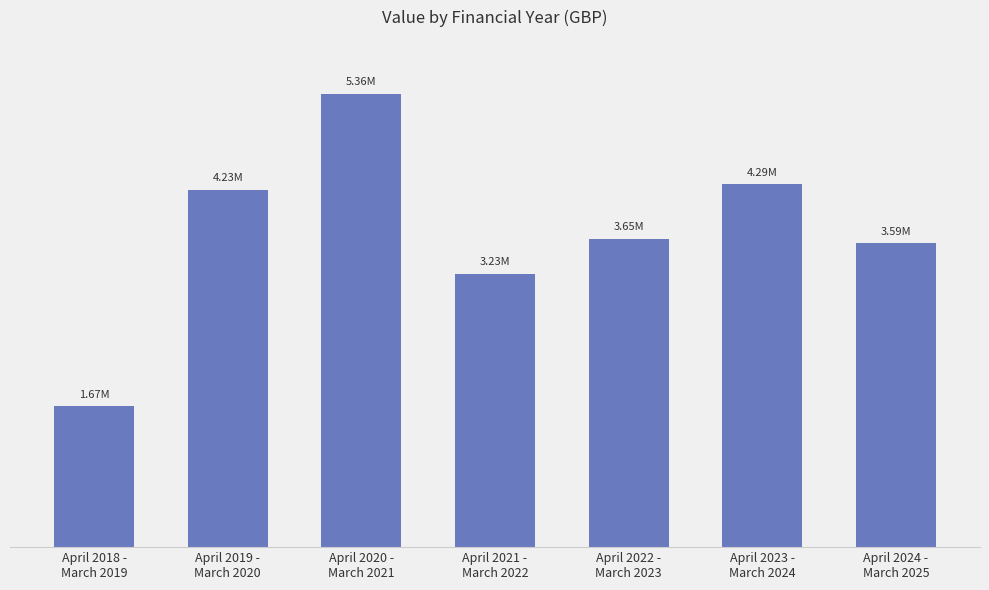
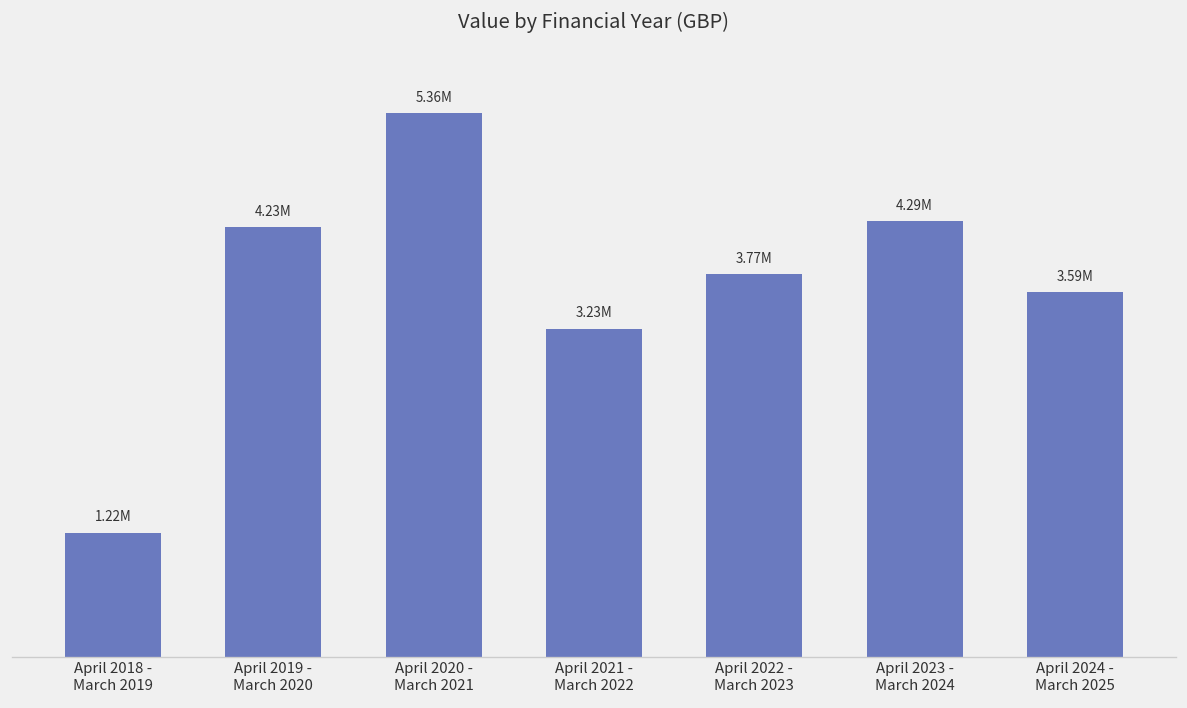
  {
-   "April 2018 - March 2019": "1.67M",
+   "April 2018 - March 2019": "1.22M",
    "April 2019 - March 2020": "4.23M",
    "April 2020 - March 2021": "5.36M",
    "April 2021 - March 2022": "3.23M",
-   "April 2022 - March 2023": "3.65M",
+   "April 2022 - March 2023": "3.77M",
    "April 2023 - March 2024": "4.29M",
    "April 2024 - March 2025": "3.59M"
  }
